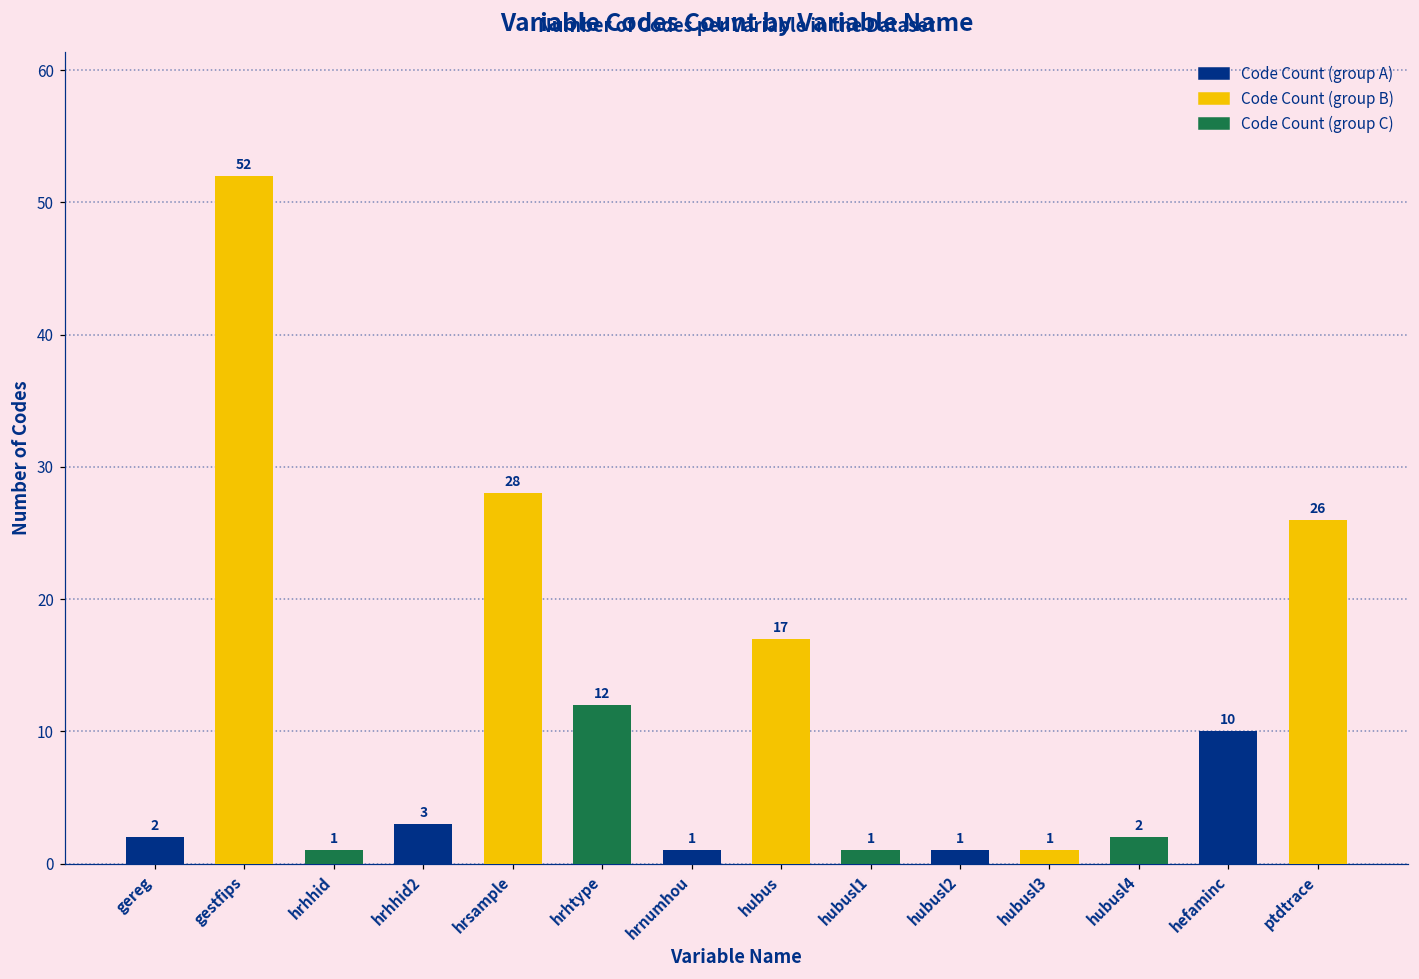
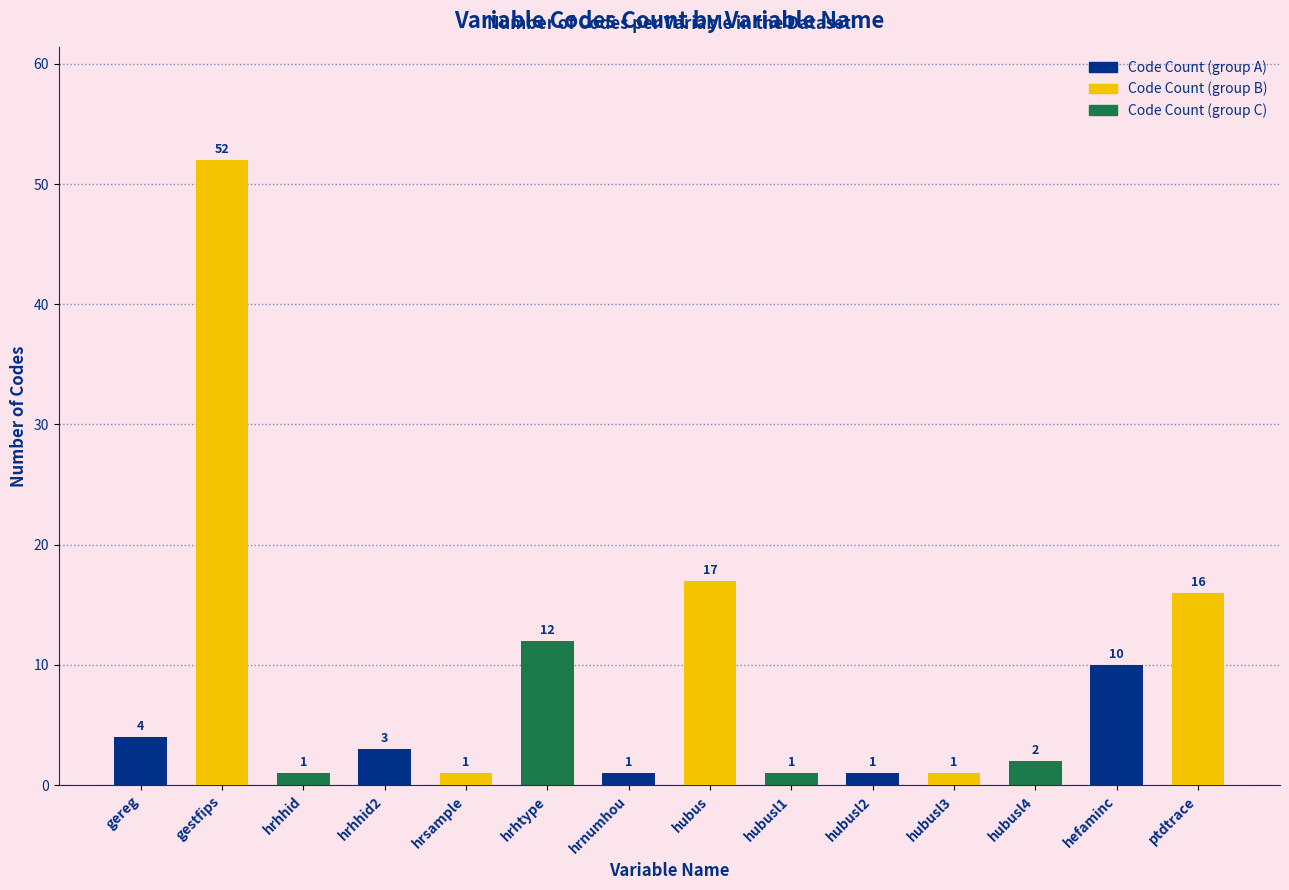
  {
-   "gereg": 2,
+   "gereg": 4,
    "gestfips": 52,
    "hrhhid": 1,
    "hrhhid2": 3,
-   "hrsample": 28,
+   "hrsample": 1,
    "hrhtype": 12,
    "hrnumhou": 1,
    "hubus": 17,
    "hubusl1": 1,
    "hubusl2": 1,
    "hubusl3": 1,
    "hubusl4": 2,
    "hefaminc": 10,
-   "ptdtrace": 26
+   "ptdtrace": 16
  }
